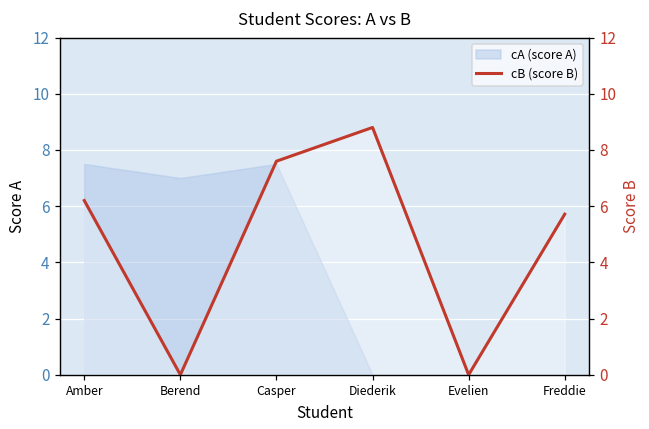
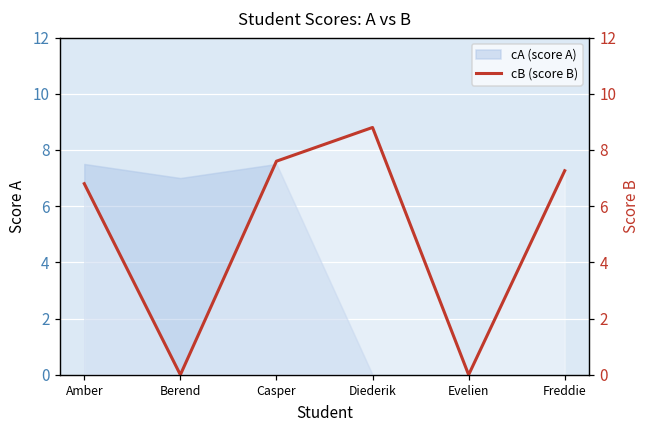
  {
    "cA (score A)": {
      "Amber": 7.5,
      "Berend": 7.0,
      "Casper": 7.5,
      "Diederik": 0.0,
      "Evelien": 0.0,
      "Freddie": 0.0
    },
    "cB (score B)": {
-     "Amber": 6.2,
+     "Amber": 6.8,
      "Berend": 0.0,
      "Casper": 7.6,
      "Diederik": 8.8,
      "Evelien": 0.0,
-     "Freddie": 5.7
+     "Freddie": 7.3
    }
  }
